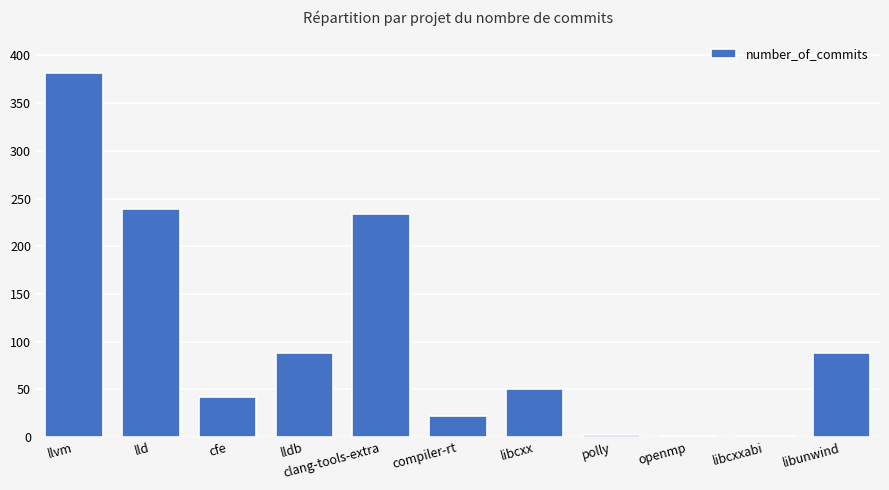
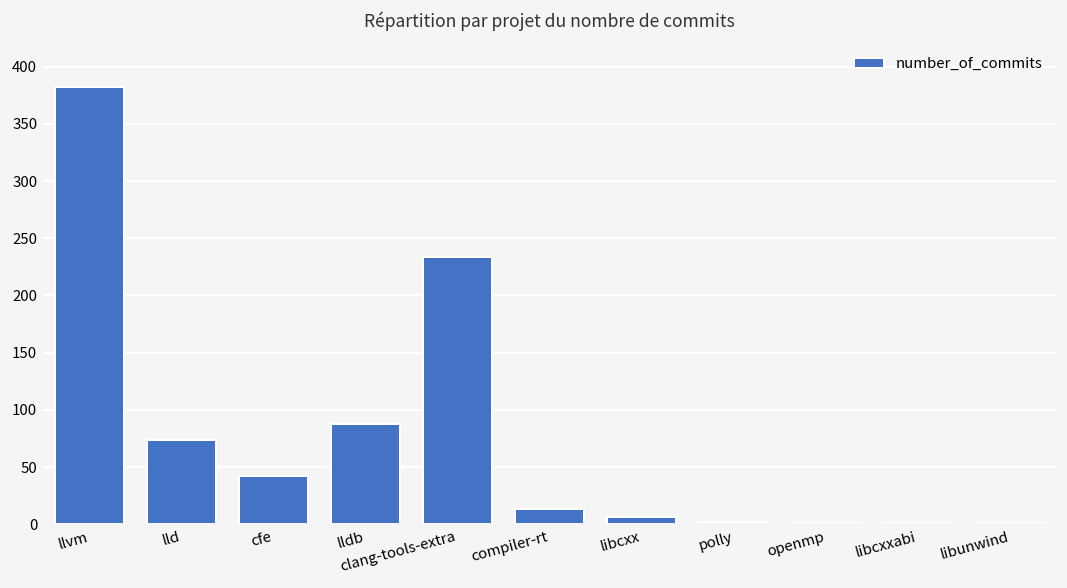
  {
    "llvm": 380,
-   "lld": 240,
+   "lld": 70,
    "cfe": 40,
    "lldb": 90,
    "clang-tools-extra": 230,
-   "compiler-rt": 20,
-   "libcxx": 50,
-   "libunwind": 90
+   "compiler-rt": 10,
+   "libcxx": 10,
+   "libunwind": 0
  }
